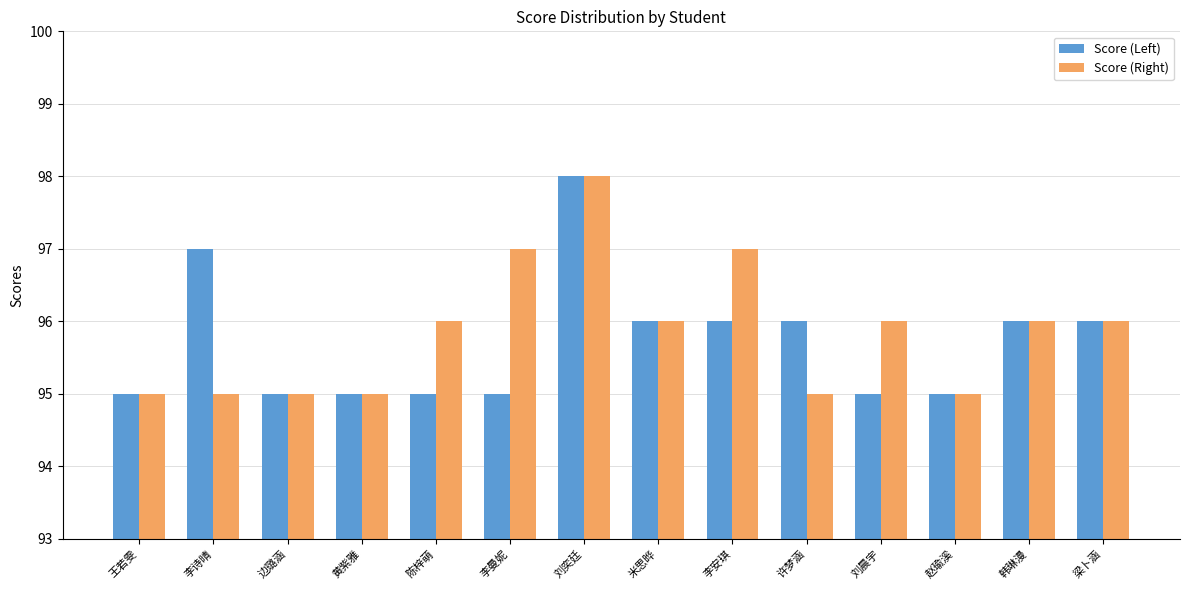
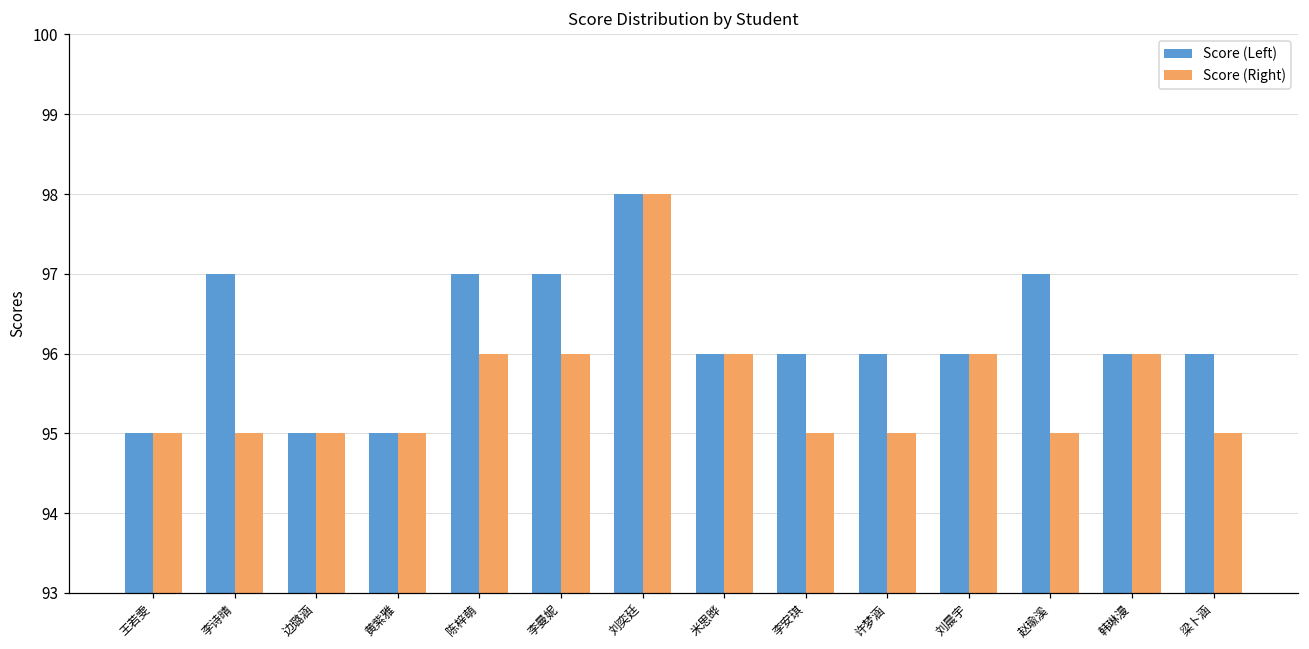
  {
    "Score (Left)": {
      "王若雯": 95,
      "李诗晴": 97,
      "边璐涵": 95,
      "黄紫雅": 95,
-     "陈梓萌": 95,
-     "李曼妮": 95,
+     "陈梓萌": 97,
+     "李曼妮": 97,
      "刘奕廷": 98,
      "米思晔": 96,
      "李安琪": 96,
      "许梦涵": 96,
-     "刘晨宇": 95,
-     "赵瑜溪": 95,
+     "刘晨宇": 96,
+     "赵瑜溪": 97,
      "韩琳漫": 96,
      "梁卜涵": 96
    },
    "Score (Right)": {
      "王若雯": 95,
      "李诗晴": 95,
      "边璐涵": 95,
      "黄紫雅": 95,
      "陈梓萌": 96,
-     "李曼妮": 97,
+     "李曼妮": 96,
      "刘奕廷": 98,
      "米思晔": 96,
-     "李安琪": 97,
+     "李安琪": 95,
      "许梦涵": 95,
      "刘晨宇": 96,
      "赵瑜溪": 95,
      "韩琳漫": 96,
-     "梁卜涵": 96
+     "梁卜涵": 95
    }
  }
